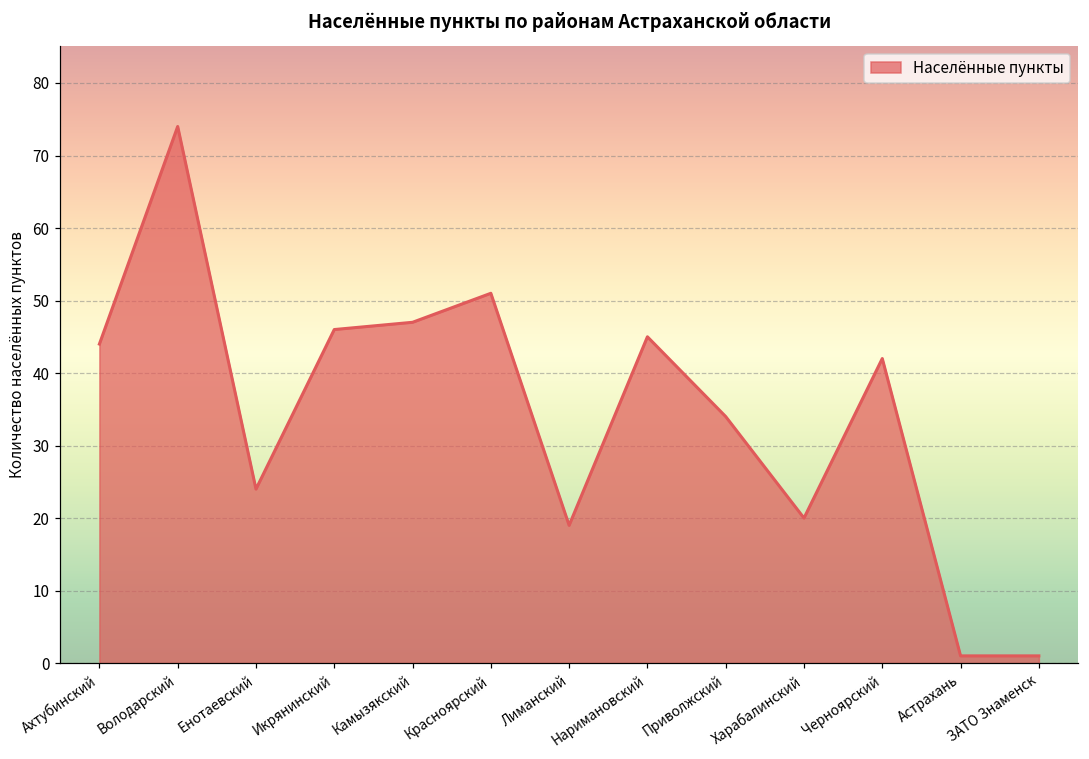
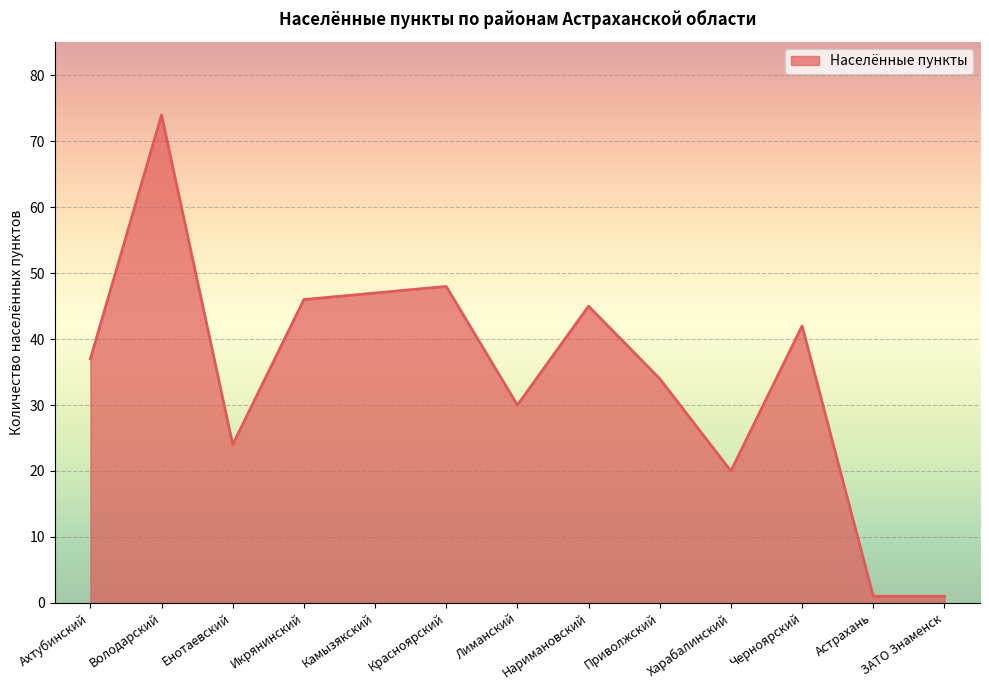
  {
-   "Ахтубинский": 44,
+   "Ахтубинский": 37,
    "Володарский": 74,
    "Енотаевский": 24,
    "Икрянинский": 46,
    "Камызякский": 47,
-   "Красноярский": 51,
-   "Лиманский": 19,
+   "Красноярский": 48,
+   "Лиманский": 30,
    "Наримановский": 45,
    "Приволжский": 34,
    "Харабалинский": 20,
    "Черноярский": 42,
    "Астрахань": 1,
    "ЗАТО Знаменск": 1
  }
